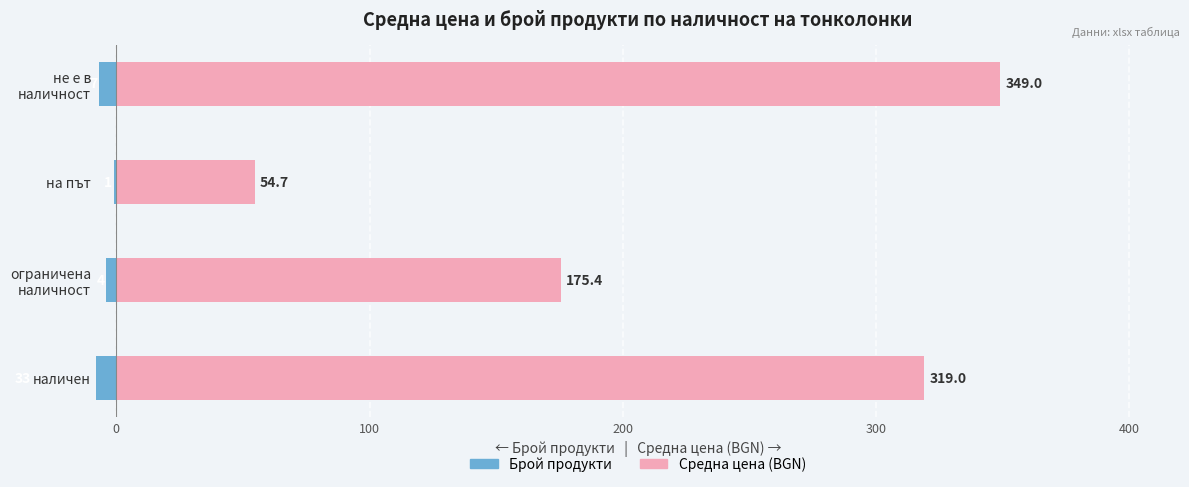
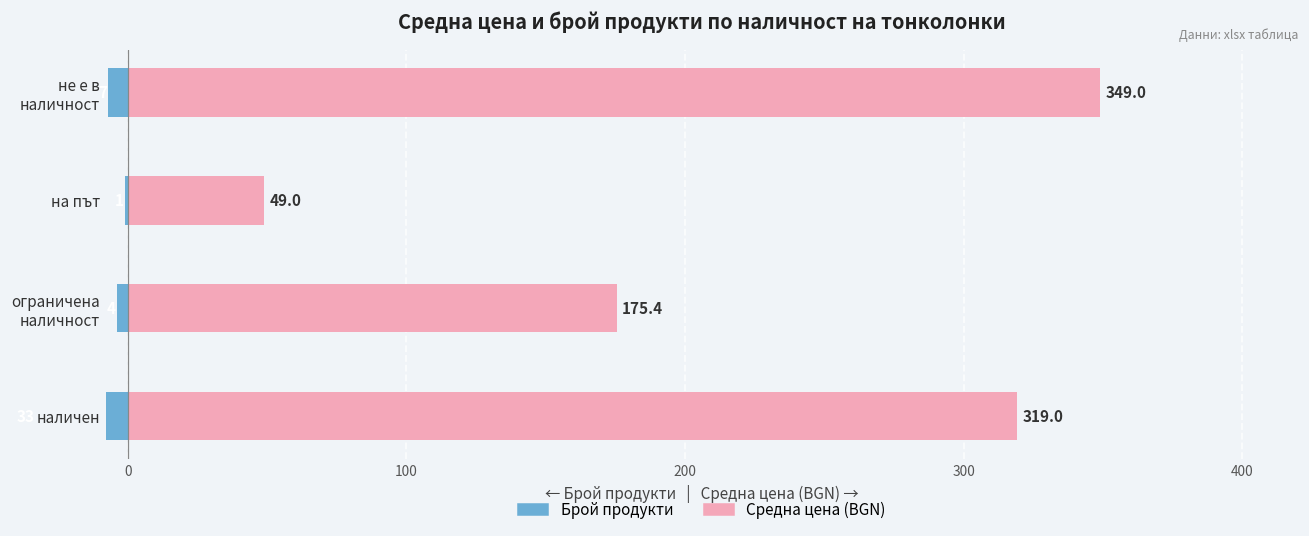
  {
    "Брой продукти": {
      "не е в наличност": -7,
      "на път": -1,
      "ограничена наличност": -4
    },
    "Средна цена (BGN)": {
      "не е в наличност": 349.0,
-     "на път": 54.7,
+     "на път": 49.0,
      "ограничена наличност": 175.4,
      "наличен": 319.0
    }
  }
